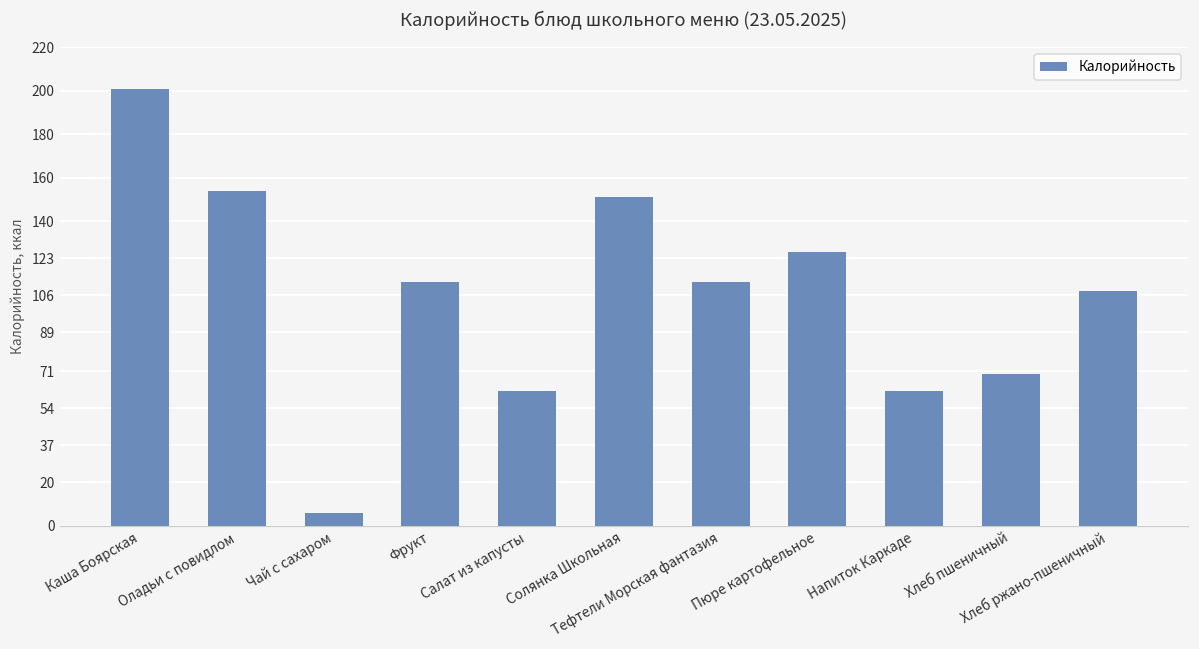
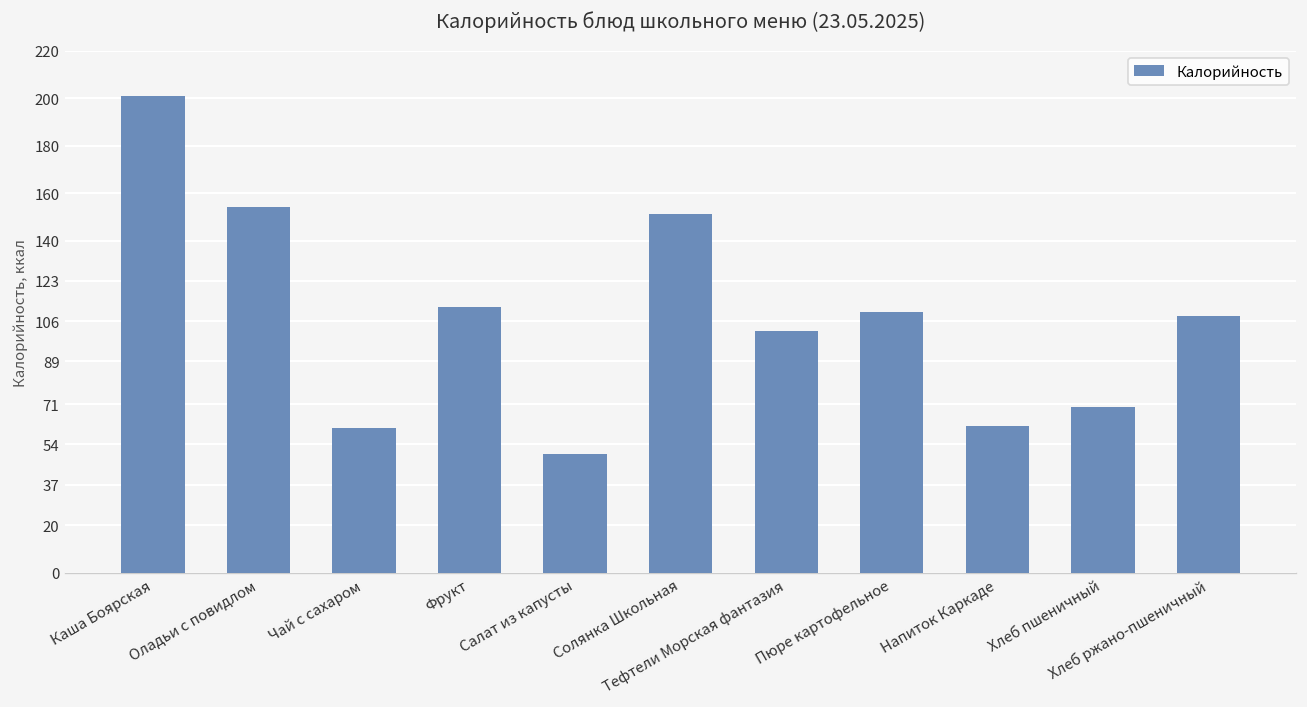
  {
    "Каша Боярская": 201,
    "Оладьи с повидлом": 154,
-   "Чай с сахаром": 6,
+   "Чай с сахаром": 61,
    "Фрукт": 112,
-   "Салат из капусты": 62,
+   "Салат из капусты": 50,
    "Солянка Школьная": 151,
-   "Тефтели Морская фантазия": 112,
-   "Пюре картофельное": 126,
+   "Тефтели Морская фантазия": 102,
+   "Пюре картофельное": 110,
    "Напиток Каркаде": 62,
    "Хлеб пшеничный": 70,
    "Хлеб ржано-пшеничный": 108
  }
